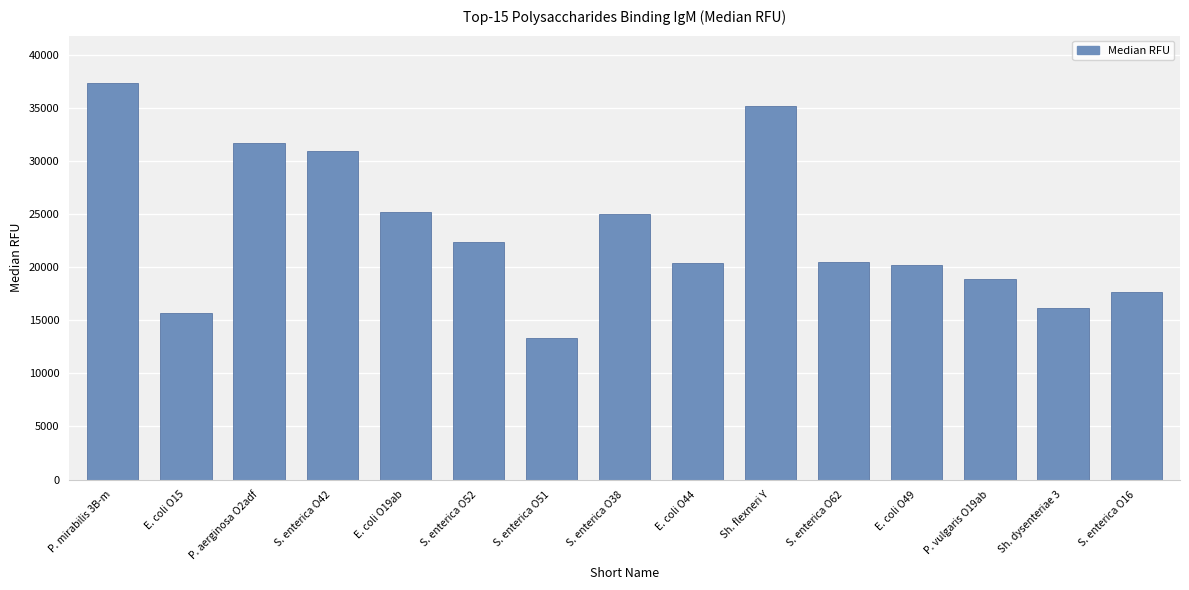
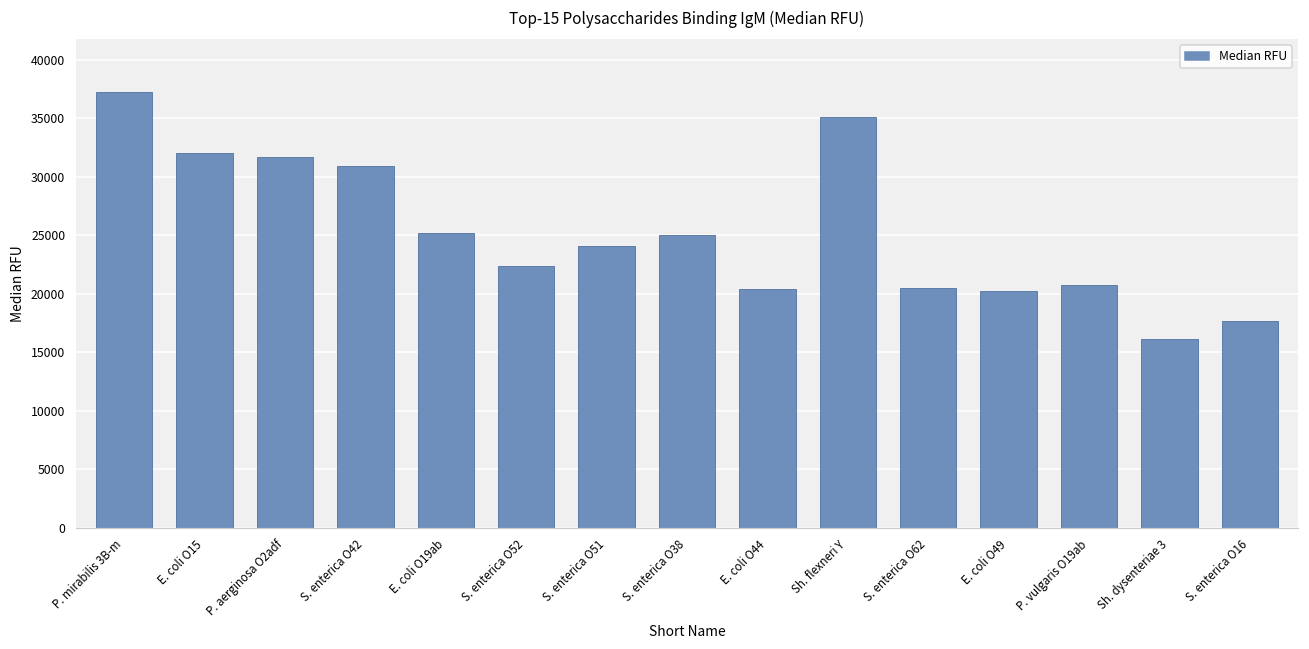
  {
    "P. mirabilis 3B-m": 37300,
-   "E. coli O15": 15700,
+   "E. coli O15": 32100,
    "P. aerginosa O2adf": 31700,
    "S. enterica O42": 30900,
    "E. coli O19ab": 25200,
    "S. enterica O52": 22400,
-   "S. enterica O51": 13300,
+   "S. enterica O51": 24100,
    "S. enterica O38": 25000,
    "E. coli O44": 20400,
    "Sh. flexneri Y": 35100,
    "S. enterica O62": 20500,
    "E. coli O49": 20200,
-   "P. vulgaris O19ab": 18900,
+   "P. vulgaris O19ab": 20700,
    "Sh. dysenteriae 3": 16100,
    "S. enterica O16": 17700
  }
